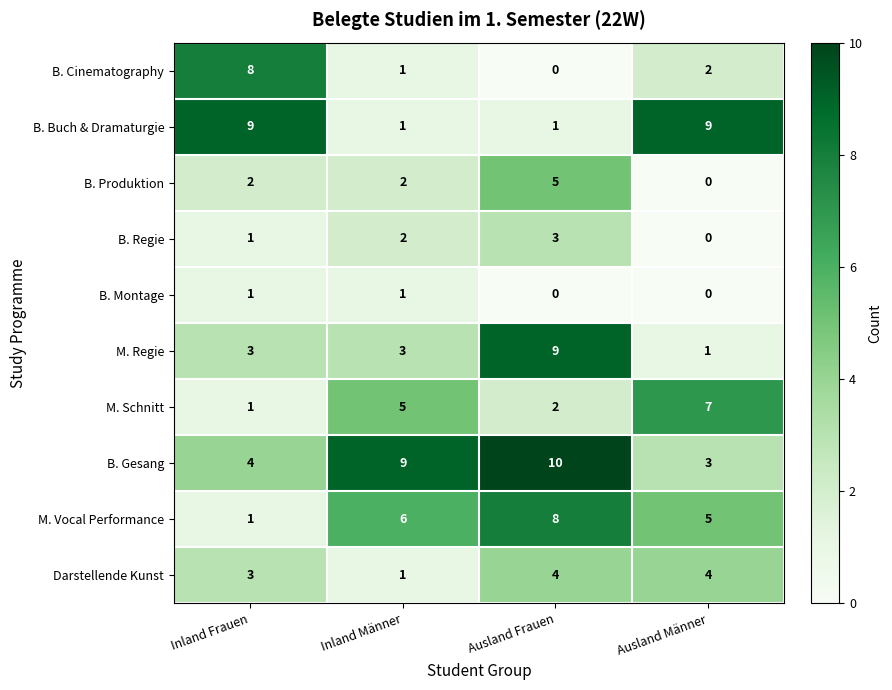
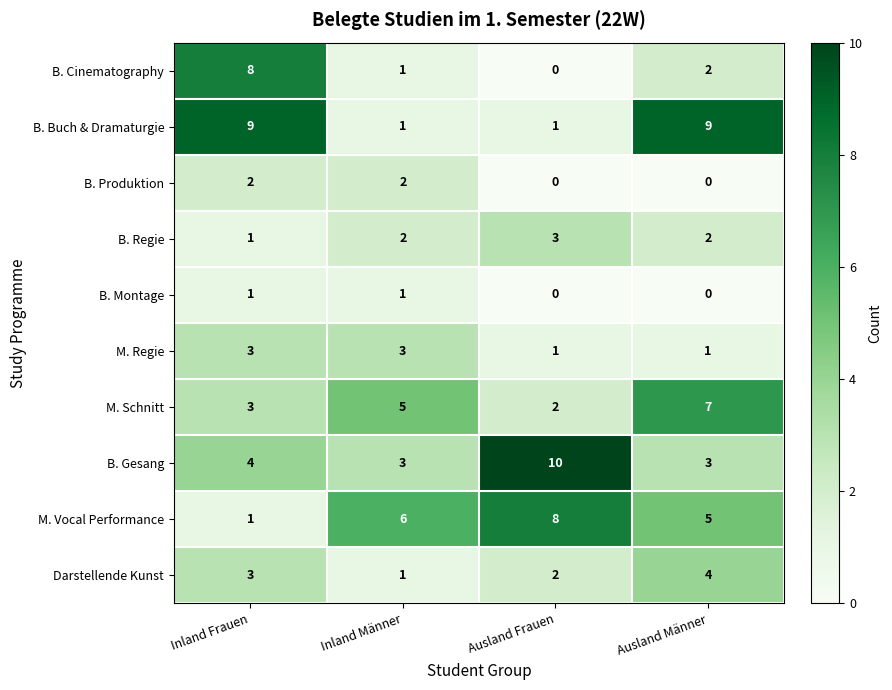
  {
    "B. Cinematography": {
      "Inland Frauen": 8,
      "Inland Männer": 1,
      "Ausland Frauen": 0,
      "Ausland Männer": 2
    },
    "B. Buch & Dramaturgie": {
      "Inland Frauen": 9,
      "Inland Männer": 1,
      "Ausland Frauen": 1,
      "Ausland Männer": 9
    },
    "B. Produktion": {
      "Inland Frauen": 2,
      "Inland Männer": 2,
-     "Ausland Frauen": 5,
+     "Ausland Frauen": 0,
      "Ausland Männer": 0
    },
    "B. Regie": {
      "Inland Frauen": 1,
      "Inland Männer": 2,
      "Ausland Frauen": 3,
-     "Ausland Männer": 0
+     "Ausland Männer": 2
    },
    "B. Montage": {
      "Inland Frauen": 1,
      "Inland Männer": 1,
      "Ausland Frauen": 0,
      "Ausland Männer": 0
    },
    "M. Regie": {
      "Inland Frauen": 3,
      "Inland Männer": 3,
-     "Ausland Frauen": 9,
+     "Ausland Frauen": 1,
      "Ausland Männer": 1
    },
    "M. Schnitt": {
-     "Inland Frauen": 1,
+     "Inland Frauen": 3,
      "Inland Männer": 5,
      "Ausland Frauen": 2,
      "Ausland Männer": 7
    },
    "B. Gesang": {
      "Inland Frauen": 4,
-     "Inland Männer": 9,
+     "Inland Männer": 3,
      "Ausland Frauen": 10,
      "Ausland Männer": 3
    },
    "M. Vocal Performance": {
      "Inland Frauen": 1,
      "Inland Männer": 6,
      "Ausland Frauen": 8,
      "Ausland Männer": 5
    },
    "Darstellende Kunst": {
      "Inland Frauen": 3,
      "Inland Männer": 1,
-     "Ausland Frauen": 4,
+     "Ausland Frauen": 2,
      "Ausland Männer": 4
    }
  }
